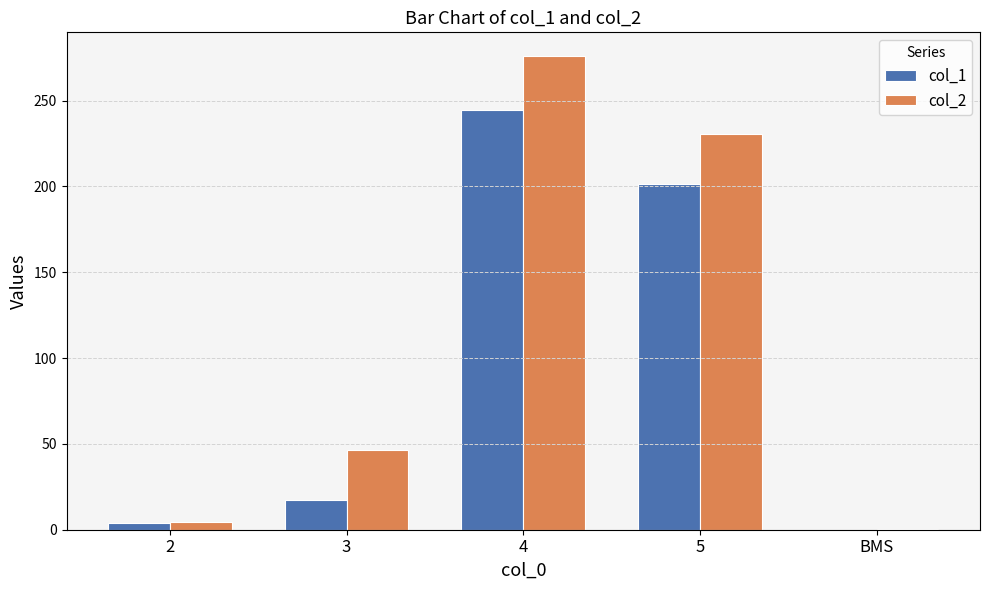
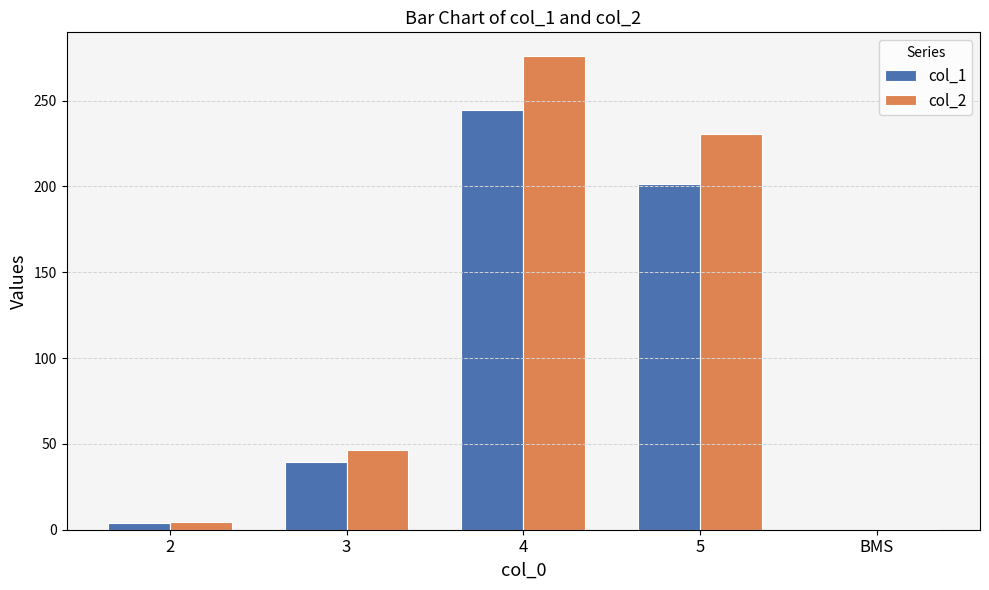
  {
    "col_1": {
      "2": 4,
-     "3": 17,
+     "3": 40,
      "4": 245,
      "5": 201,
      "BMS": 0
    },
    "col_2": {
      "2": 5,
      "3": 46,
      "4": 276,
      "5": 230
    }
  }
